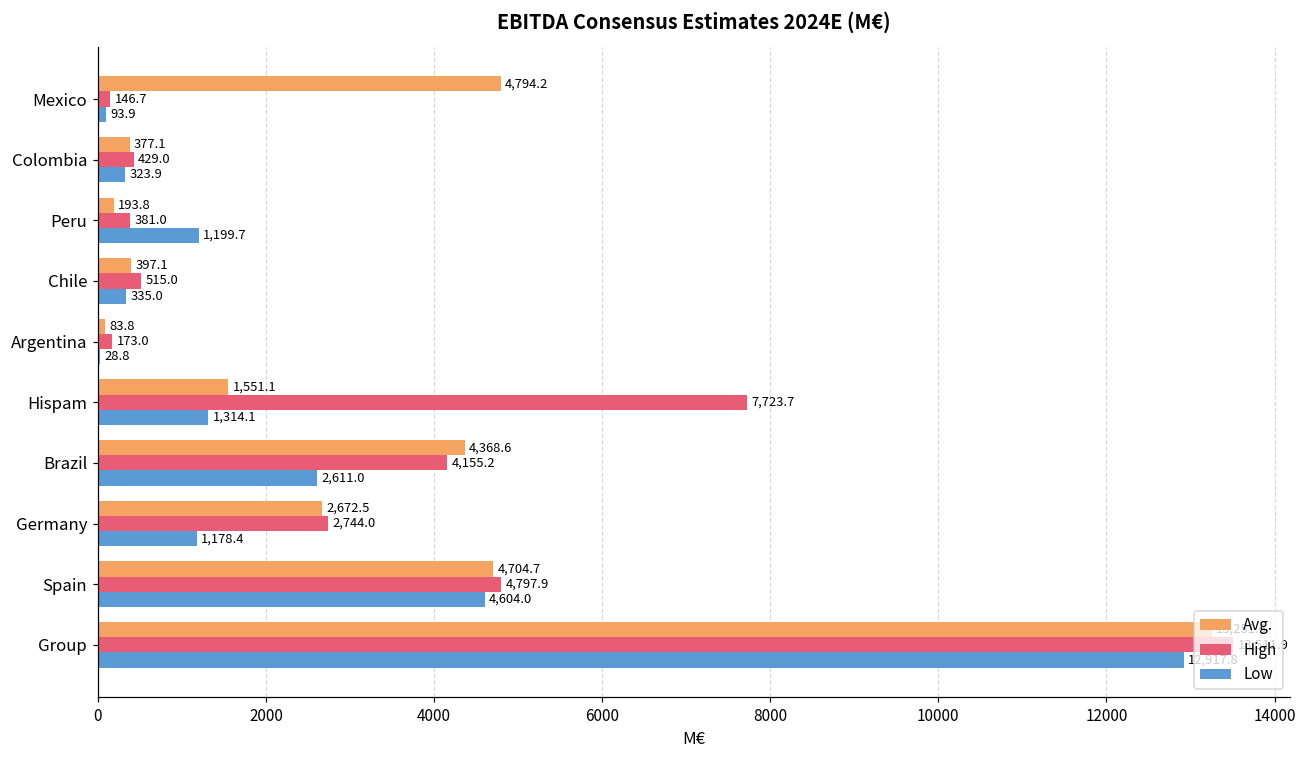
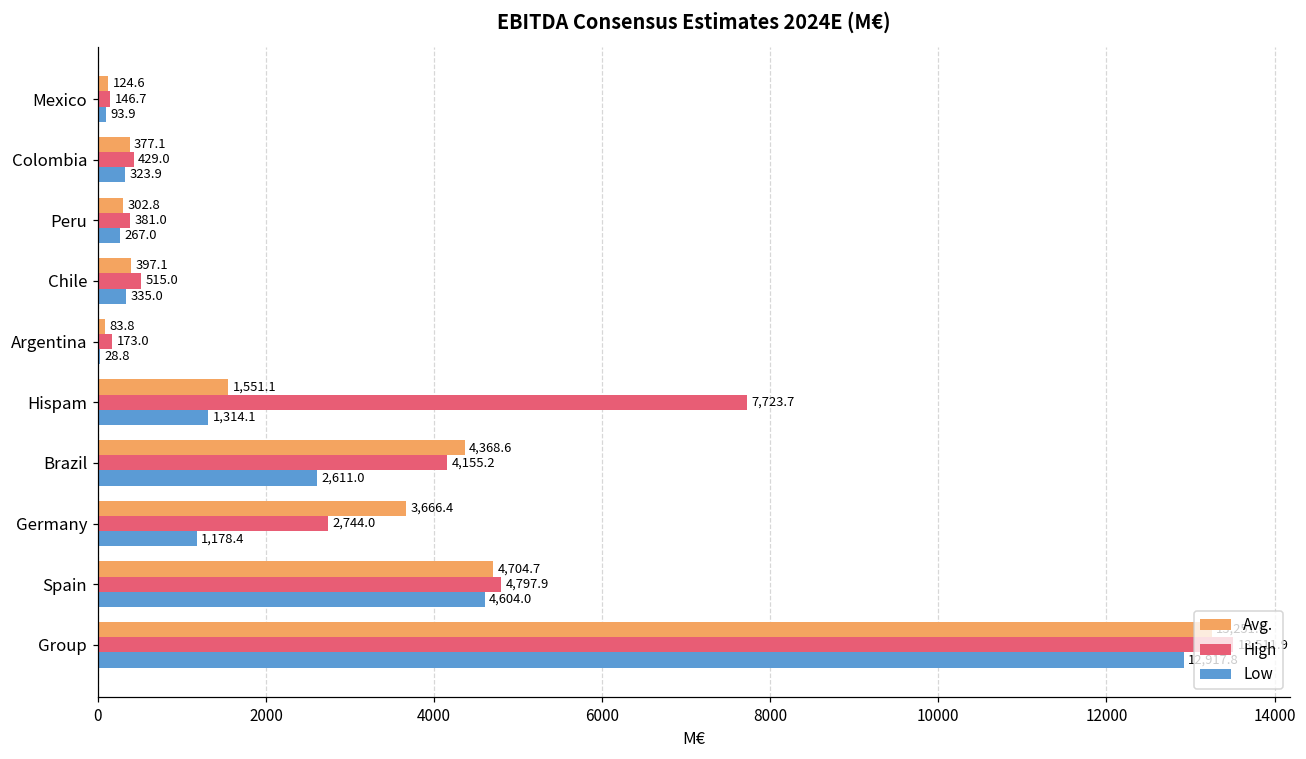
  {
    "Avg.": {
-     "Mexico": "4,794.2",
+     "Mexico": "124.6",
      "Colombia": "377.1",
-     "Peru": "193.8",
+     "Peru": "302.8",
      "Chile": "397.1",
      "Argentina": "83.8",
      "Hispam": "1,551.1",
      "Brazil": "4,368.6",
-     "Germany": "2,672.5",
+     "Germany": "3,666.4",
      "Spain": "4,704.7"
    },
    "High": {
      "Mexico": "146.7",
      "Colombia": "429.0",
      "Peru": "381.0",
      "Chile": "515.0",
      "Argentina": "173.0",
      "Hispam": "7,723.7",
      "Brazil": "4,155.2",
      "Germany": "2,744.0",
      "Spain": "4,797.9"
    },
    "Low": {
      "Mexico": "93.9",
      "Colombia": "323.9",
-     "Peru": "1,199.7",
+     "Peru": "267.0",
      "Chile": "335.0",
      "Argentina": "28.8",
      "Hispam": "1,314.1",
      "Brazil": "2,611.0",
      "Germany": "1,178.4",
      "Spain": "4,604.0"
    }
  }
